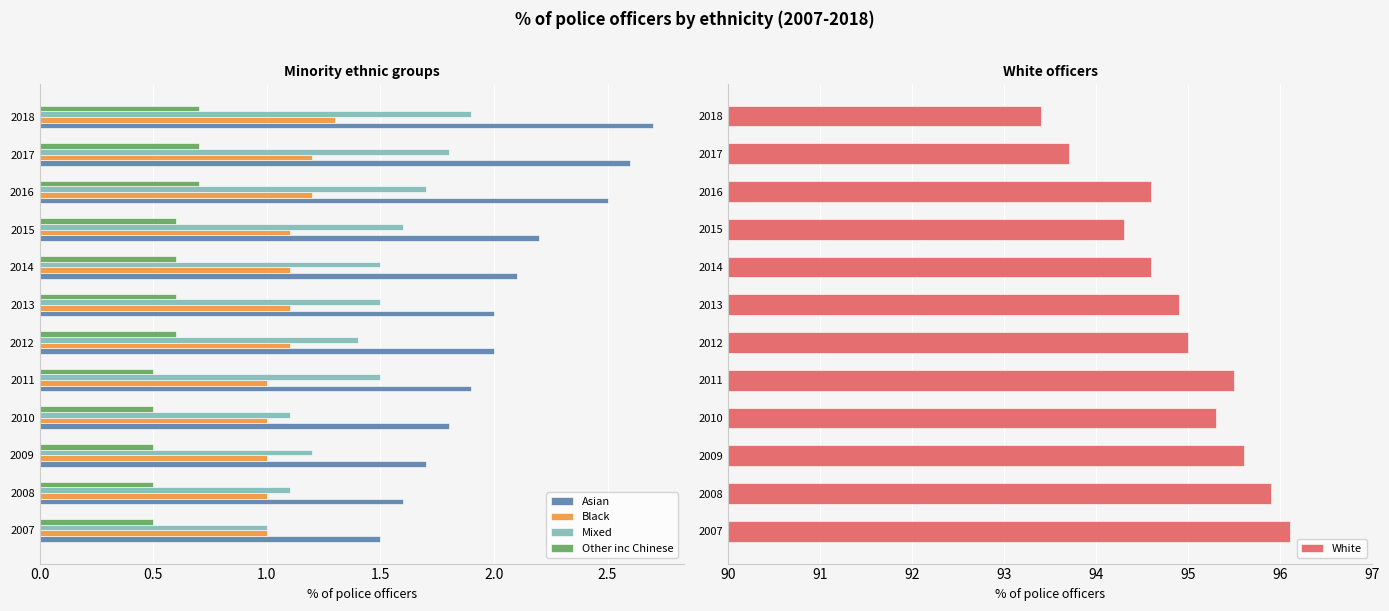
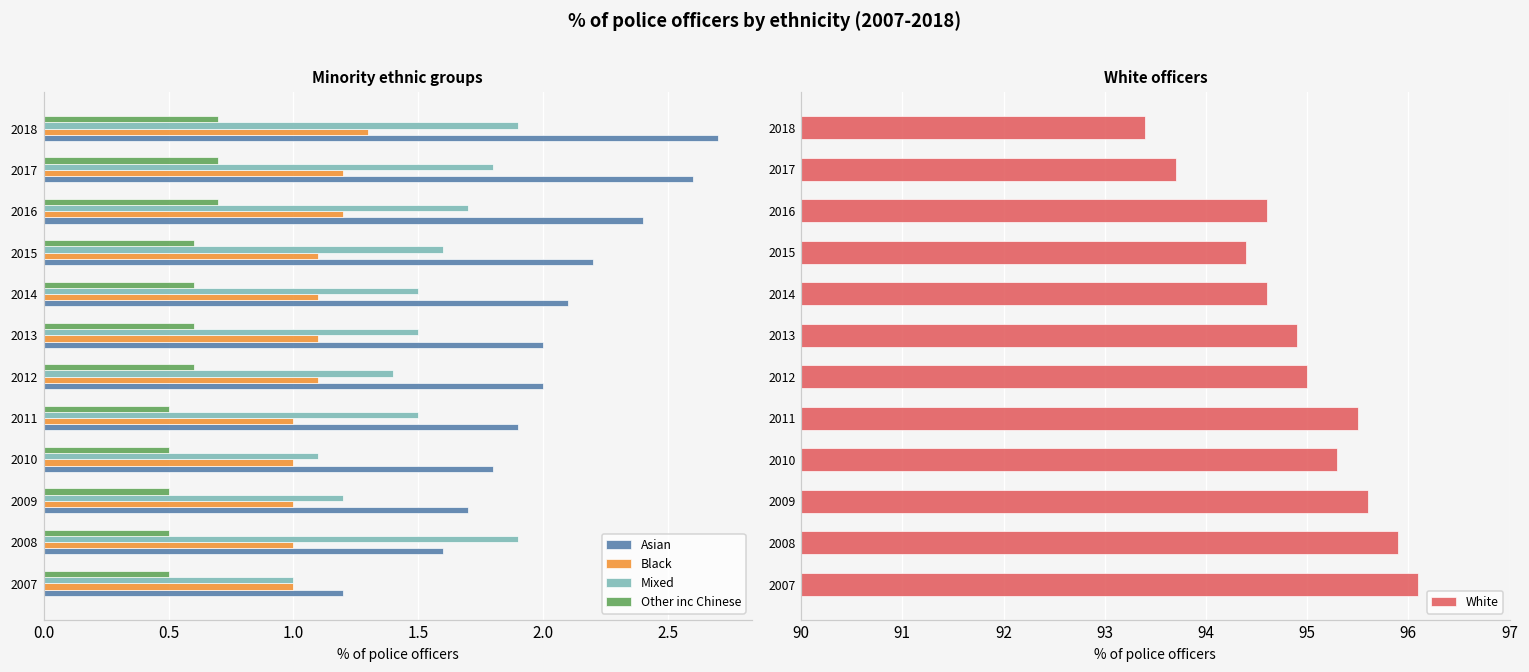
  {
    "Minority ethnic groups": {
      "Asian": {
        "2018": 2.7,
        "2017": 2.6,
-       "2016": 2.5,
+       "2016": 2.4,
        "2015": 2.2,
        "2014": 2.1,
        "2013": 2.0,
        "2012": 2.0,
        "2011": 1.9,
        "2010": 1.8,
        "2009": 1.7,
        "2008": 1.6,
-       "2007": 1.5
+       "2007": 1.2
      },
      "Black": {
        "2018": 1.3,
        "2017": 1.2,
        "2016": 1.2,
        "2015": 1.1,
        "2014": 1.1,
        "2013": 1.1,
        "2012": 1.1,
        "2011": 1.0,
        "2010": 1.0,
        "2009": 1.0,
        "2008": 1.0,
        "2007": 1.0
      },
      "Mixed": {
        "2018": 1.9,
        "2017": 1.8,
        "2016": 1.7,
        "2015": 1.6,
        "2014": 1.5,
        "2013": 1.5,
        "2012": 1.4,
        "2011": 1.5,
        "2010": 1.1,
        "2009": 1.2,
-       "2008": 1.1,
+       "2008": 1.9,
        "2007": 1.0
      },
      "Other inc Chinese": {
        "2018": 0.7,
        "2017": 0.7,
        "2016": 0.7,
        "2015": 0.6,
        "2014": 0.6,
        "2013": 0.6,
        "2012": 0.6,
        "2011": 0.5,
        "2010": 0.5,
        "2009": 0.5,
        "2008": 0.5,
        "2007": 0.5
      }
    },
    "White officers": {
      "2018": 93.4,
      "2017": 93.7,
      "2016": 94.6,
-     "2015": 94.3,
+     "2015": 94.4,
      "2014": 94.6,
      "2013": 94.9,
      "2012": 95.0,
      "2011": 95.5,
      "2010": 95.3,
      "2009": 95.6,
      "2008": 95.9,
      "2007": 96.1
    }
  }
